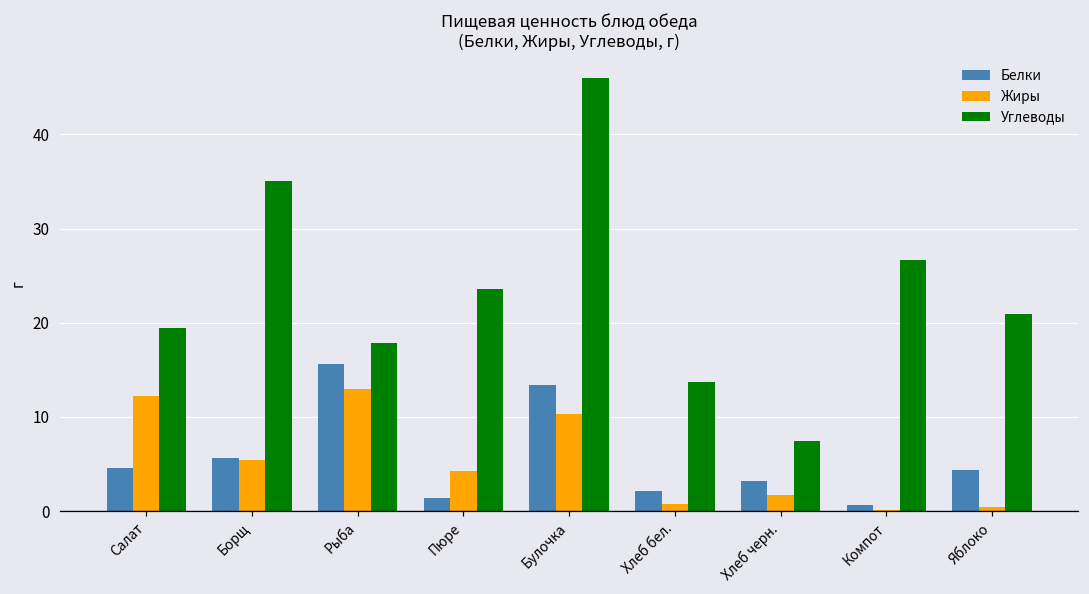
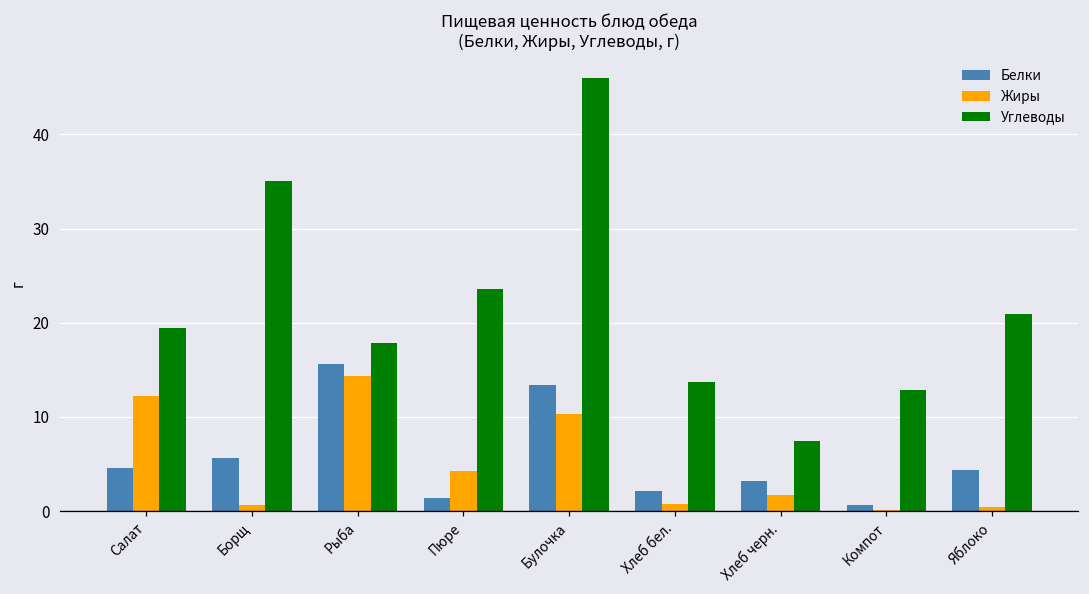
  {
    "Белки": {
      "Салат": 5,
      "Борщ": 6,
      "Рыба": 16,
      "Пюре": 1,
      "Булочка": 13,
      "Хлеб бел.": 2,
      "Хлеб черн.": 3,
      "Компот": 1,
      "Яблоко": 4
    },
    "Жиры": {
      "Салат": 12,
-     "Борщ": 5,
-     "Рыба": 13,
+     "Борщ": 1,
+     "Рыба": 14,
      "Пюре": 4,
      "Булочка": 10,
      "Хлеб бел.": 1,
      "Хлеб черн.": 2,
      "Яблоко": 0
    },
    "Углеводы": {
      "Салат": 19,
      "Борщ": 35,
      "Рыба": 18,
      "Пюре": 24,
      "Булочка": 46,
      "Хлеб бел.": 14,
      "Хлеб черн.": 7,
-     "Компот": 27,
+     "Компот": 13,
      "Яблоко": 21
    }
  }
